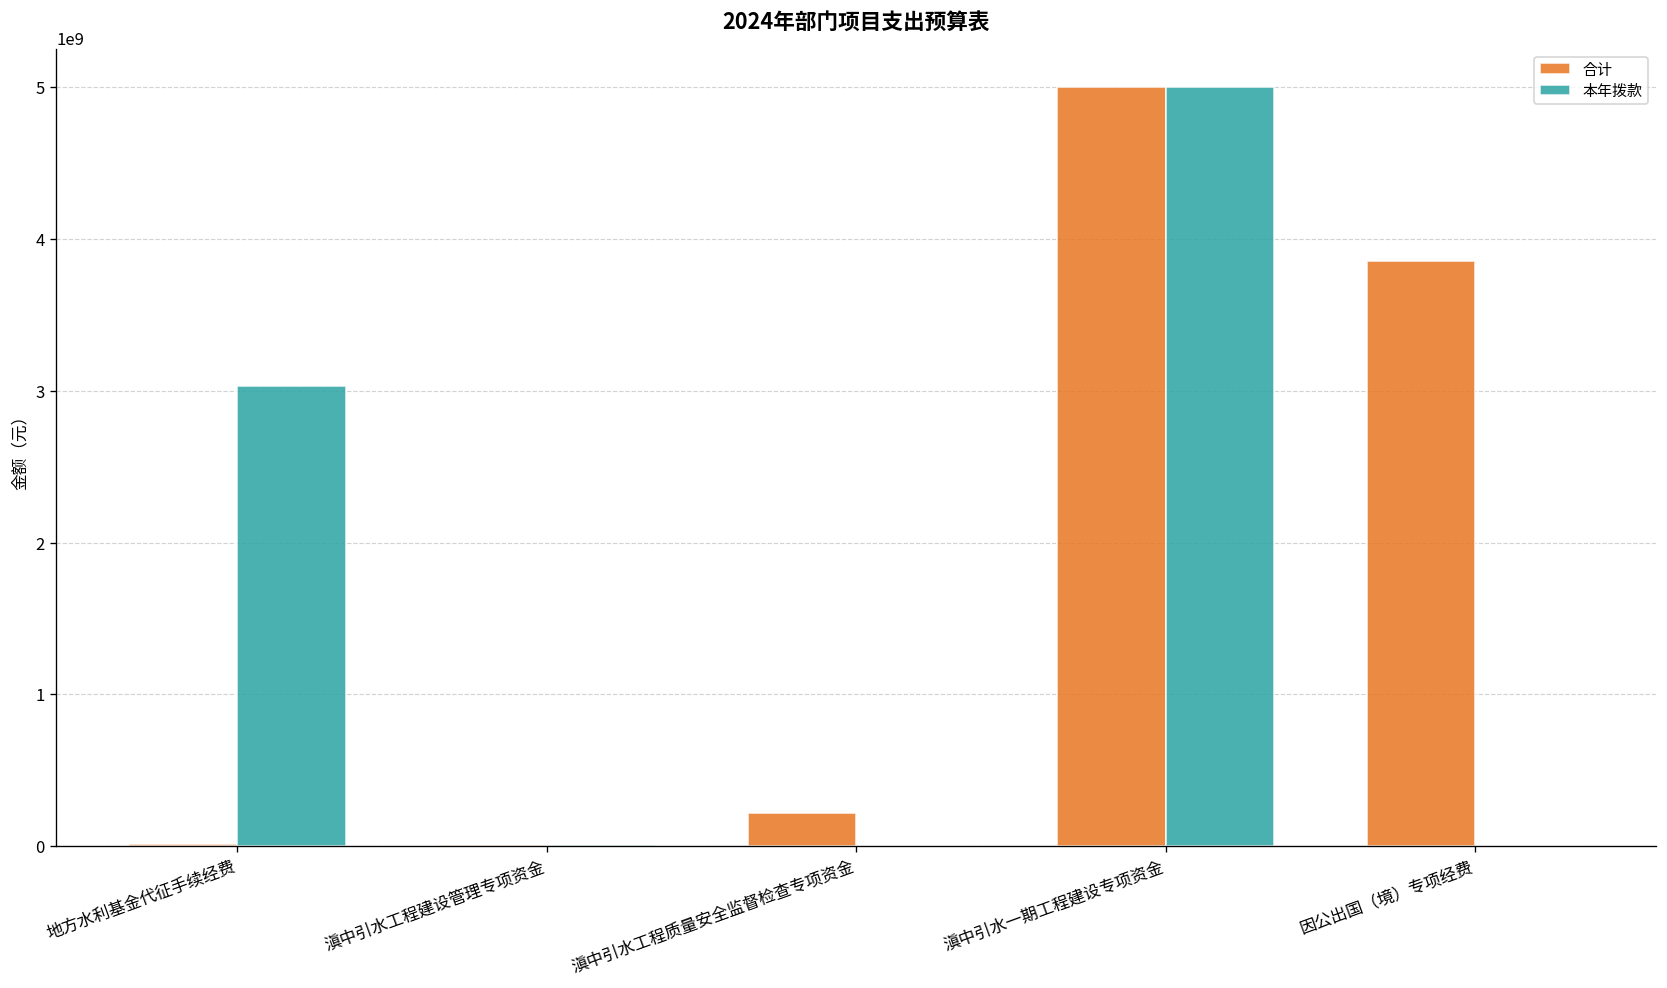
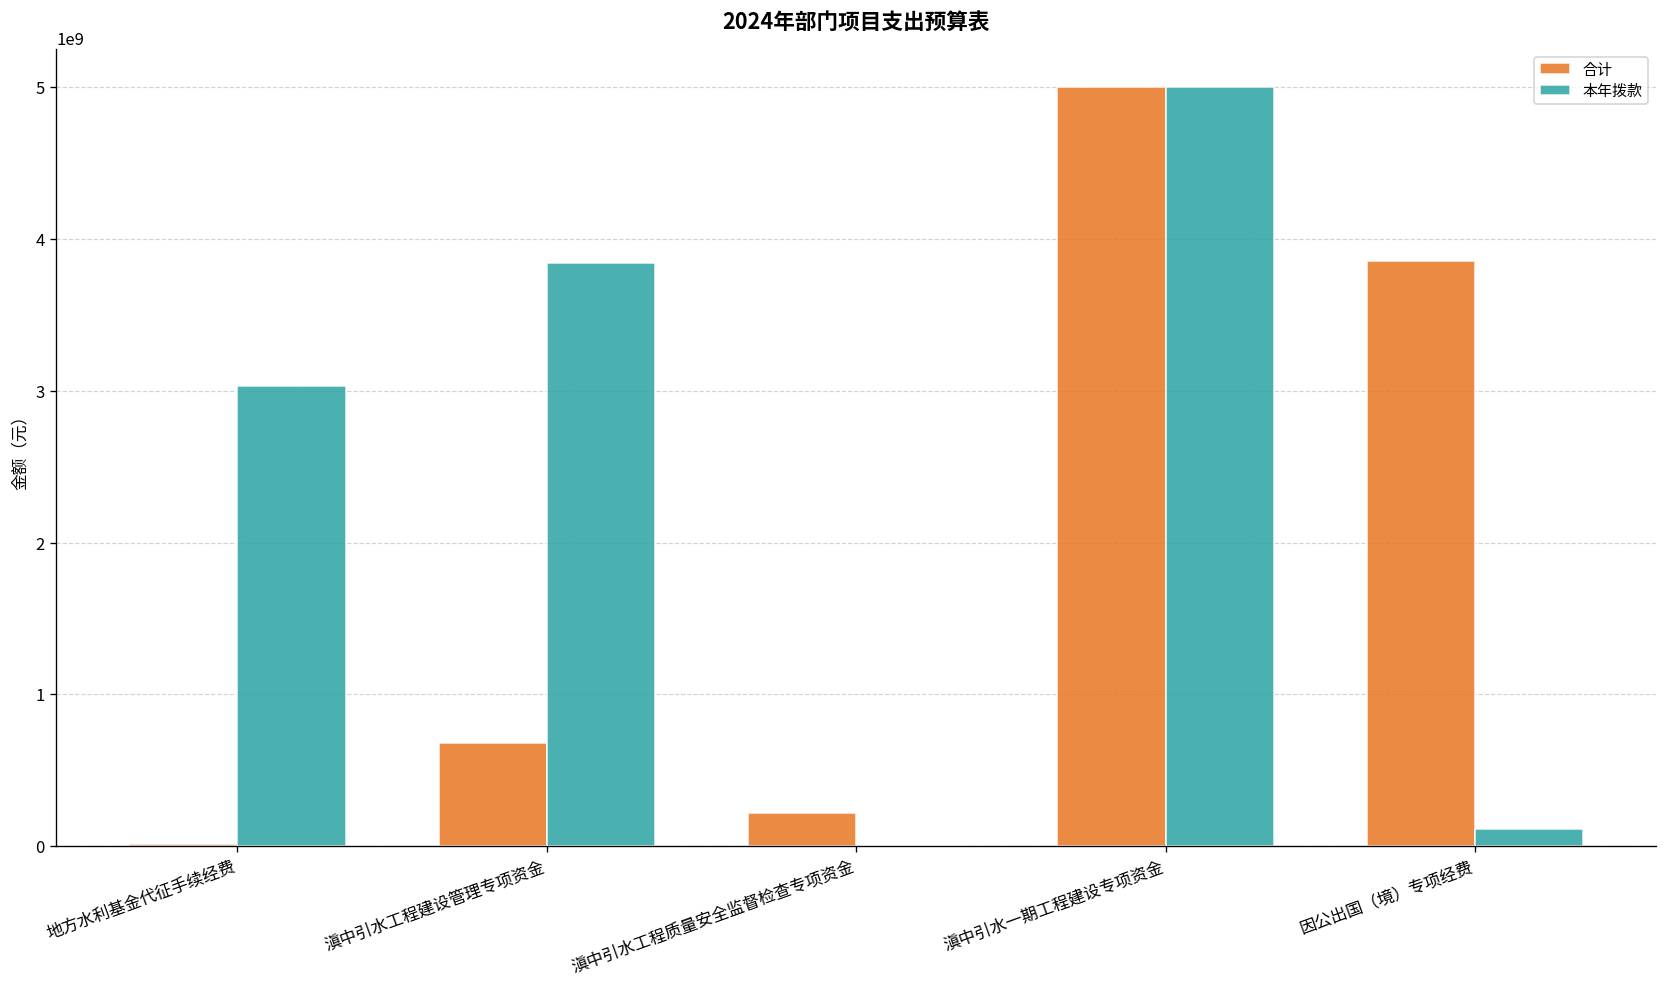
  {
    "合计": {
-     "滇中引水工程建设管理专项资金": 0,
+     "滇中引水工程建设管理专项资金": 680000000,
      "滇中引水工程质量安全监督检查专项资金": 220000000,
      "滇中引水一期工程建设专项资金": 5000000000,
      "因公出国（境）专项经费": 3860000000
    },
    "本年拨款": {
      "地方水利基金代征手续经费": 3030000000,
-     "滇中引水工程建设管理专项资金": 0,
+     "滇中引水工程建设管理专项资金": 3840000000,
      "滇中引水一期工程建设专项资金": 5000000000,
-     "因公出国（境）专项经费": 0
+     "因公出国（境）专项经费": 110000000
    }
  }
